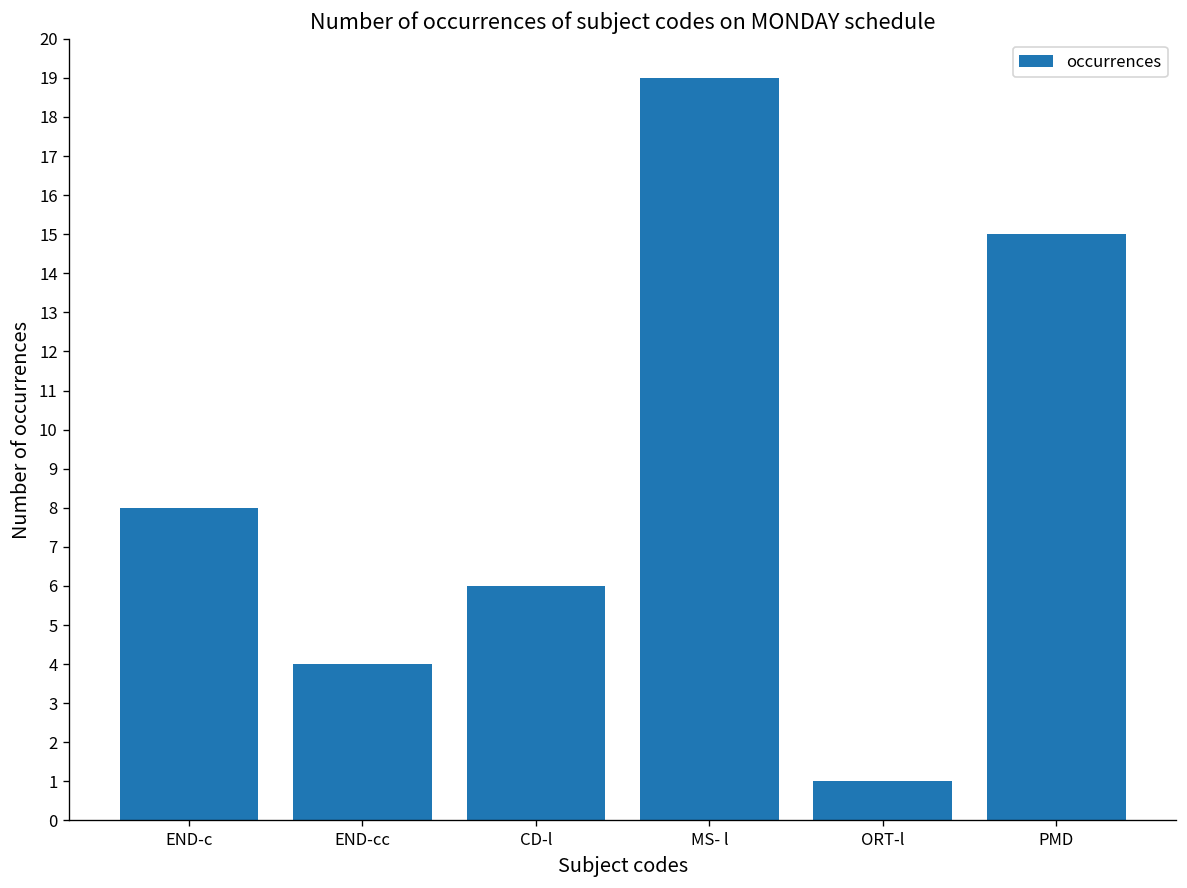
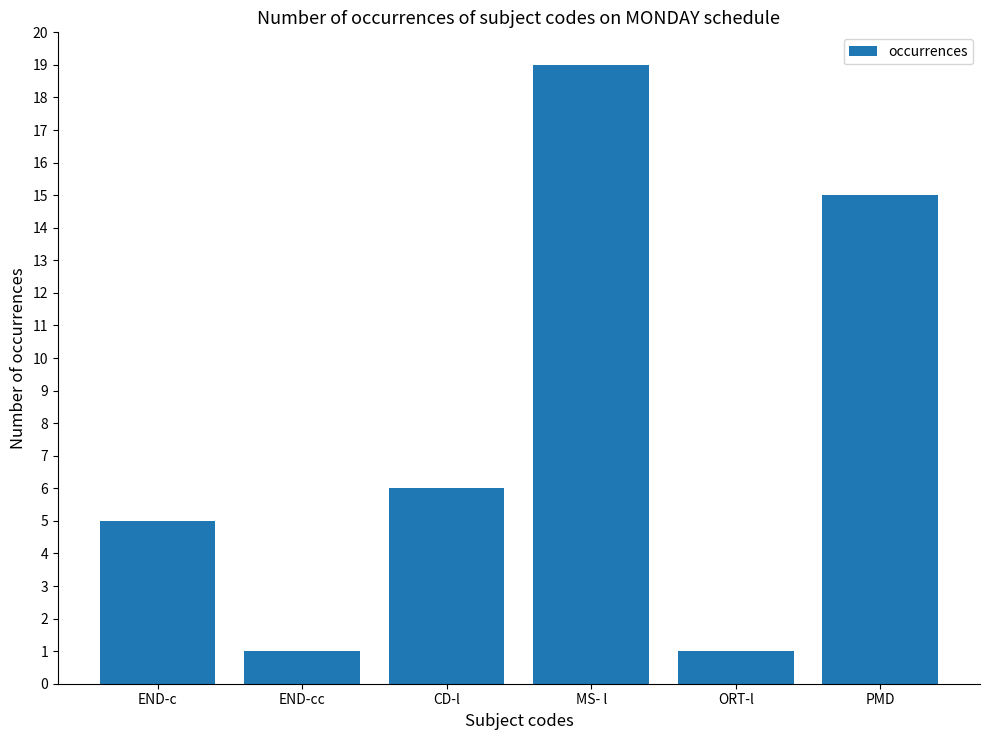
  {
-   "END-c": 8,
-   "END-cc": 4,
+   "END-c": 5,
+   "END-cc": 1,
    "CD-l": 6,
    "MS- l": 19,
    "ORT-l": 1,
    "PMD": 15
  }
